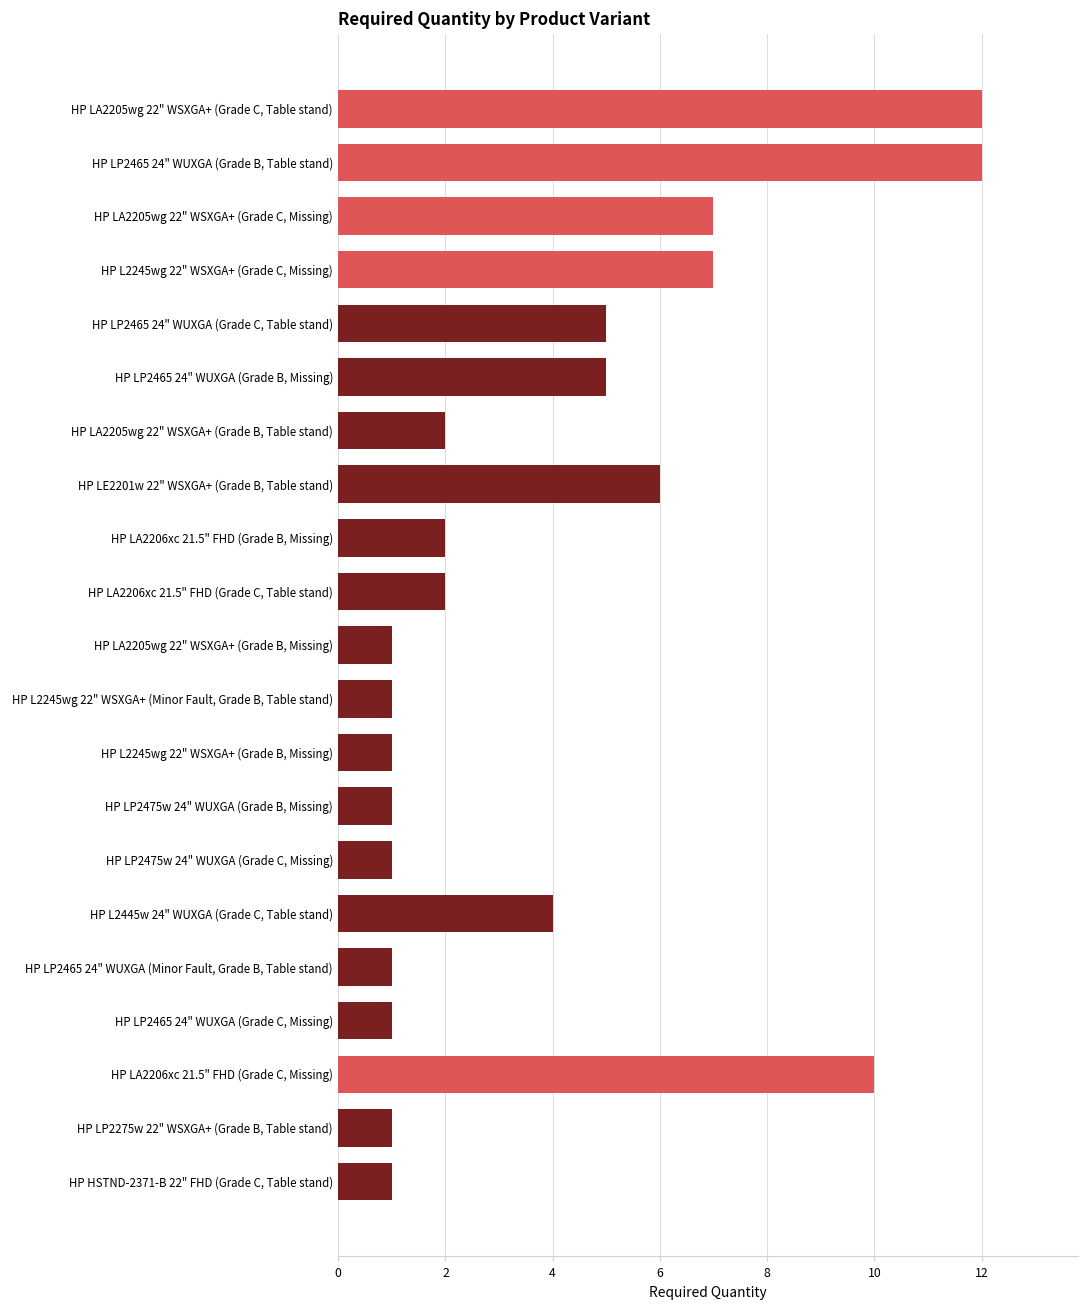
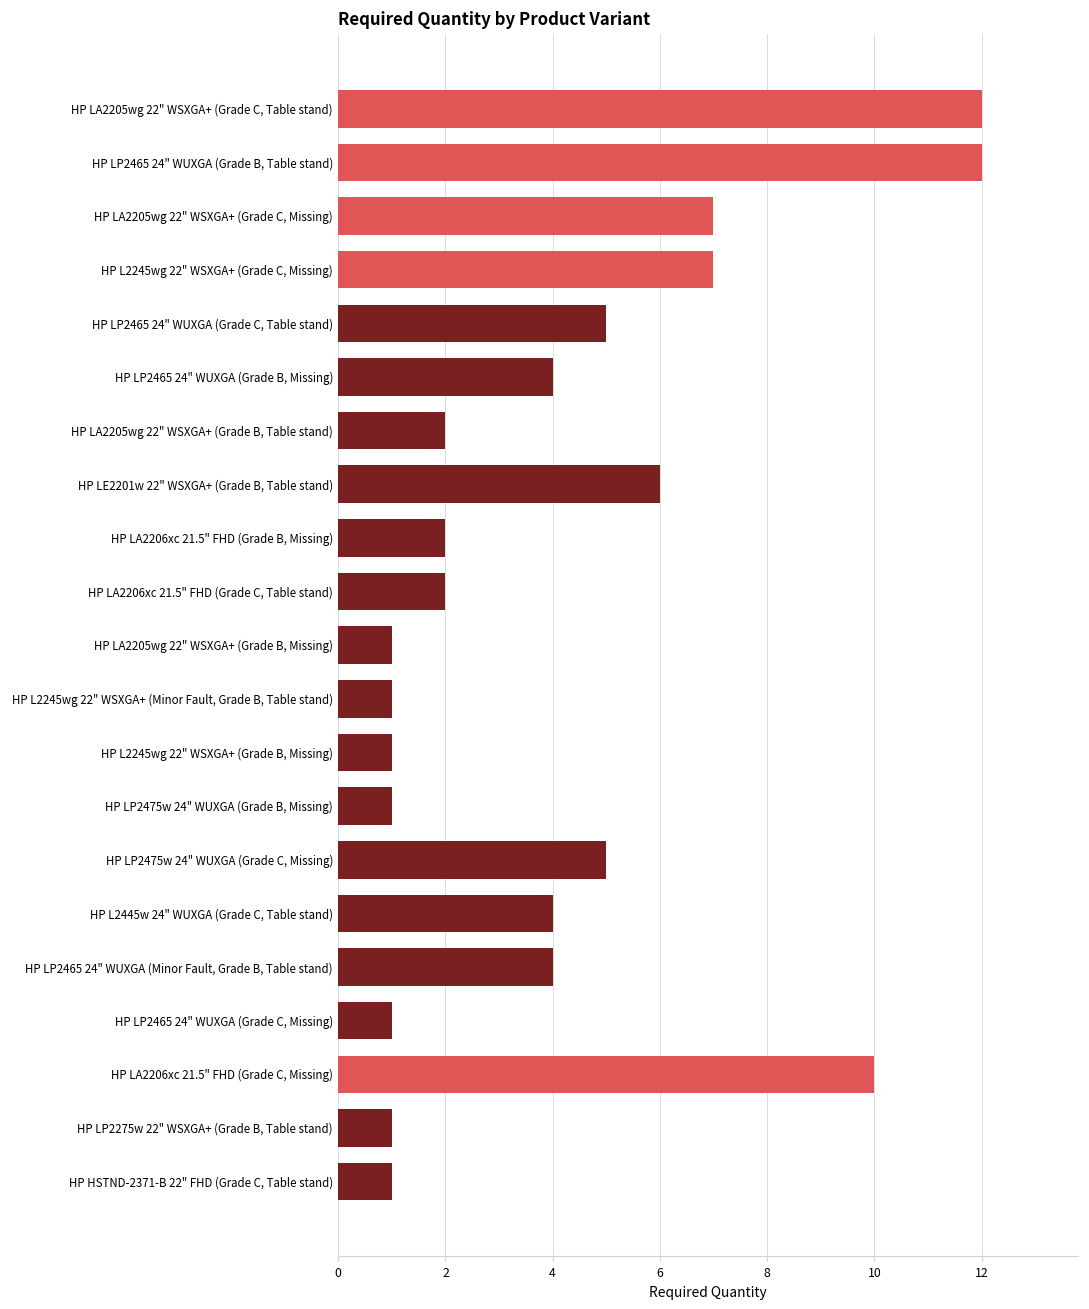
  {
    "HP LA2205wg 22\" WSXGA+ (Grade C, Table stand)": 12,
    "HP LP2465 24\" WUXGA (Grade B, Table stand)": 12,
    "HP LA2205wg 22\" WSXGA+ (Grade C, Missing)": 7,
    "HP L2245wg 22\" WSXGA+ (Grade C, Missing)": 7,
    "HP LP2465 24\" WUXGA (Grade C, Table stand)": 5,
-   "HP LP2465 24\" WUXGA (Grade B, Missing)": 5,
+   "HP LP2465 24\" WUXGA (Grade B, Missing)": 4,
    "HP LA2205wg 22\" WSXGA+ (Grade B, Table stand)": 2,
    "HP LE2201w 22\" WSXGA+ (Grade B, Table stand)": 6,
    "HP LA2206xc 21.5\" FHD (Grade B, Missing)": 2,
    "HP LA2206xc 21.5\" FHD (Grade C, Table stand)": 2,
    "HP LA2205wg 22\" WSXGA+ (Grade B, Missing)": 1,
    "HP L2245wg 22\" WSXGA+ (Minor Fault, Grade B, Table stand)": 1,
    "HP L2245wg 22\" WSXGA+ (Grade B, Missing)": 1,
    "HP LP2475w 24\" WUXGA (Grade B, Missing)": 1,
-   "HP LP2475w 24\" WUXGA (Grade C, Missing)": 1,
+   "HP LP2475w 24\" WUXGA (Grade C, Missing)": 5,
    "HP L2445w 24\" WUXGA (Grade C, Table stand)": 4,
-   "HP LP2465 24\" WUXGA (Minor Fault, Grade B, Table stand)": 1,
+   "HP LP2465 24\" WUXGA (Minor Fault, Grade B, Table stand)": 4,
    "HP LP2465 24\" WUXGA (Grade C, Missing)": 1,
    "HP LA2206xc 21.5\" FHD (Grade C, Missing)": 10,
    "HP LP2275w 22\" WSXGA+ (Grade B, Table stand)": 1,
    "HP HSTND-2371-B 22\" FHD (Grade C, Table stand)": 1
  }
